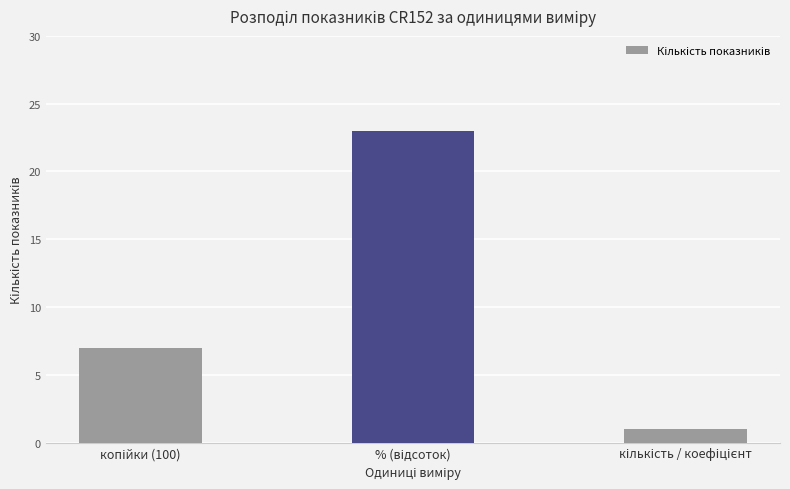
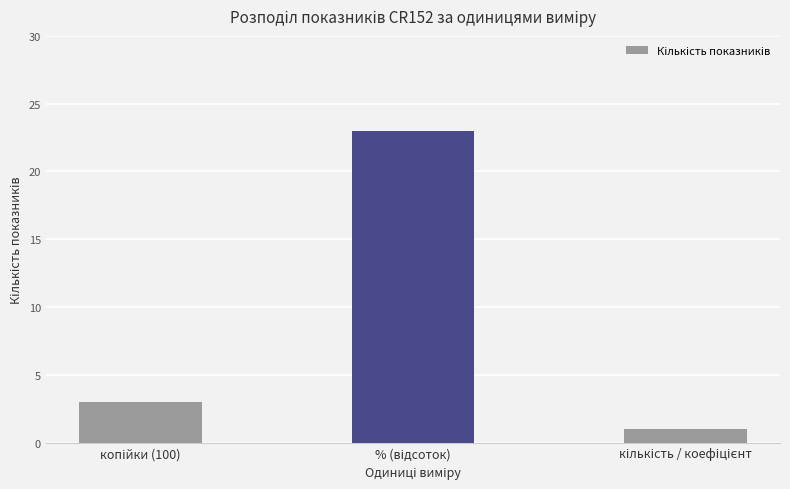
  {
-   "копійки (100)": 7,
+   "копійки (100)": 3,
    "% (відсоток)": 23,
    "кількість / коефіцієнт": 1
  }
